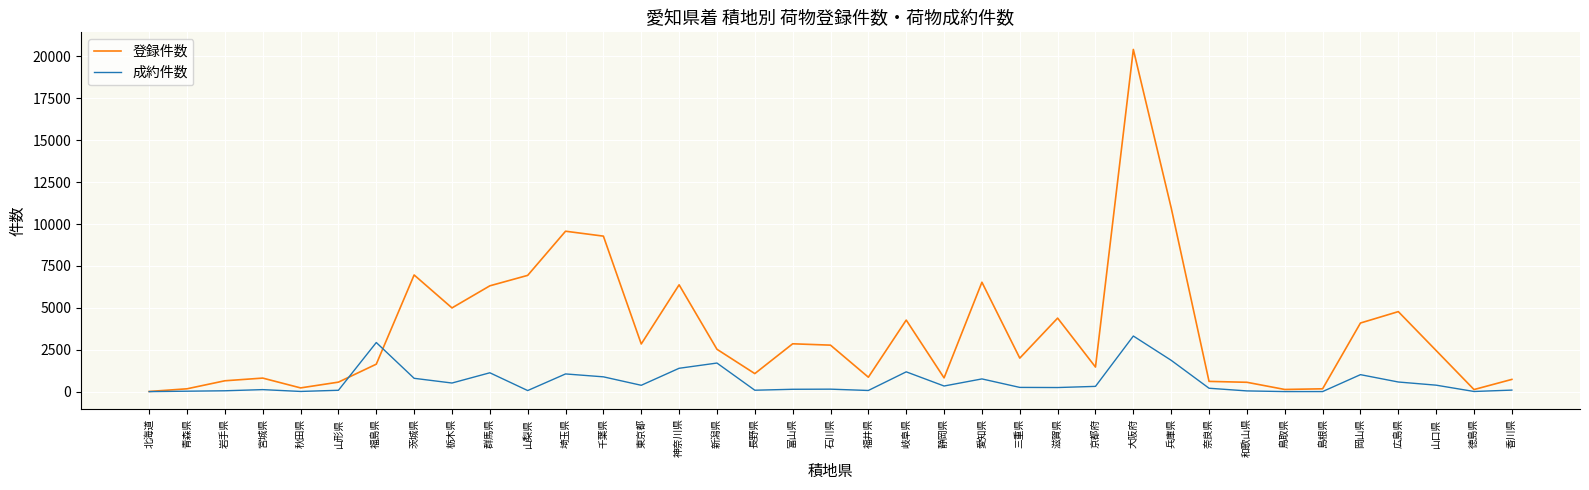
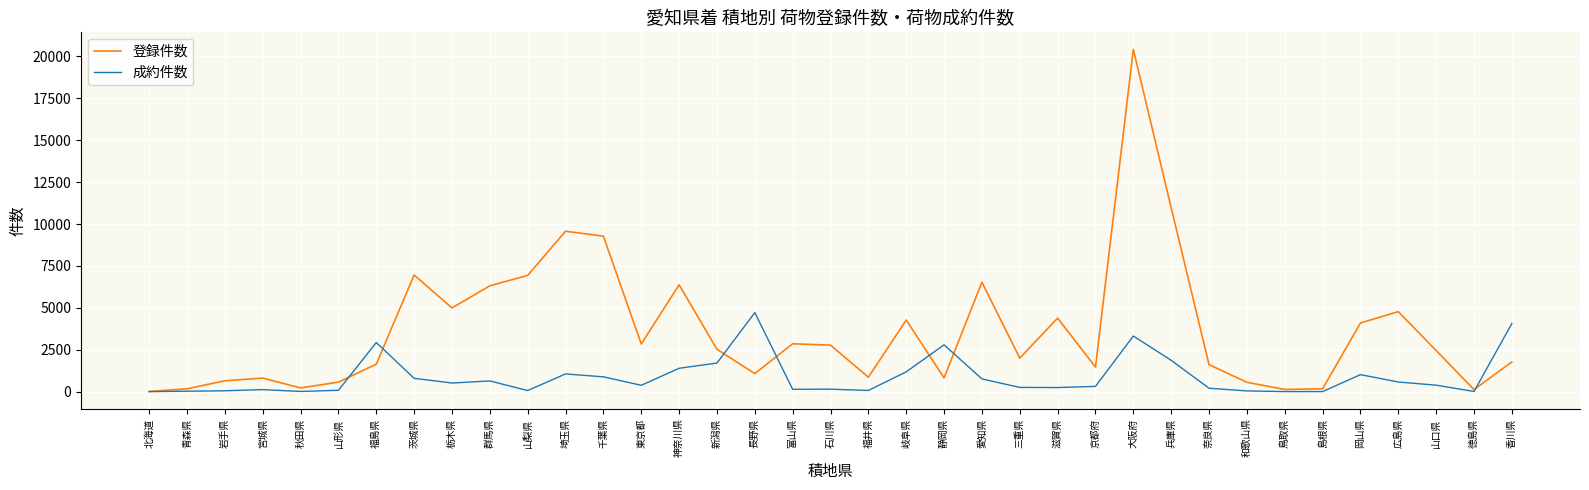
  {
    "登録件数": {
      "岩手県": 700,
      "宮城県": 800,
      "秋田県": 200,
      "山形県": 600,
      "福島県": 1600,
      "茨城県": 7000,
      "栃木県": 5000,
      "群馬県": 6300,
      "山梨県": 6900,
      "埼玉県": 9600,
      "千葉県": 9300,
      "東京都": 2800,
      "神奈川県": 6400,
      "新潟県": 2500,
      "長野県": 1100,
      "富山県": 2900,
      "石川県": 2800,
      "福井県": 900,
      "岐阜県": 4300,
      "静岡県": 800,
      "愛知県": 6500,
      "三重県": 2000,
      "滋賀県": 4400,
      "京都府": 1500,
      "大阪府": 20400,
      "兵庫県": 11000,
-     "奈良県": 600,
+     "奈良県": 1600,
      "和歌山県": 600,
      "島根県": 200,
      "岡山県": 4100,
      "広島県": 4800,
      "山口県": 2500,
-     "香川県": 700
+     "香川県": 1800
    },
    "成約件数": {
      "岩手県": 100,
      "宮城県": 100,
      "秋田県": 0,
      "山形県": 100,
      "福島県": 2900,
      "茨城県": 800,
      "栃木県": 500,
-     "群馬県": 1100,
+     "群馬県": 600,
      "山梨県": 100,
      "埼玉県": 1100,
      "千葉県": 900,
      "東京都": 400,
      "神奈川県": 1400,
      "新潟県": 1700,
-     "長野県": 100,
+     "長野県": 4700,
      "富山県": 100,
      "石川県": 200,
      "福井県": 100,
      "岐阜県": 1200,
-     "静岡県": 300,
+     "静岡県": 2800,
      "愛知県": 800,
      "三重県": 300,
      "滋賀県": 300,
      "京都府": 300,
      "大阪府": 3300,
      "兵庫県": 1900,
      "奈良県": 200,
      "和歌山県": 100,
      "島根県": 0,
      "岡山県": 1000,
      "広島県": 600,
      "山口県": 400,
-     "香川県": 100
+     "香川県": 4100
    }
  }
